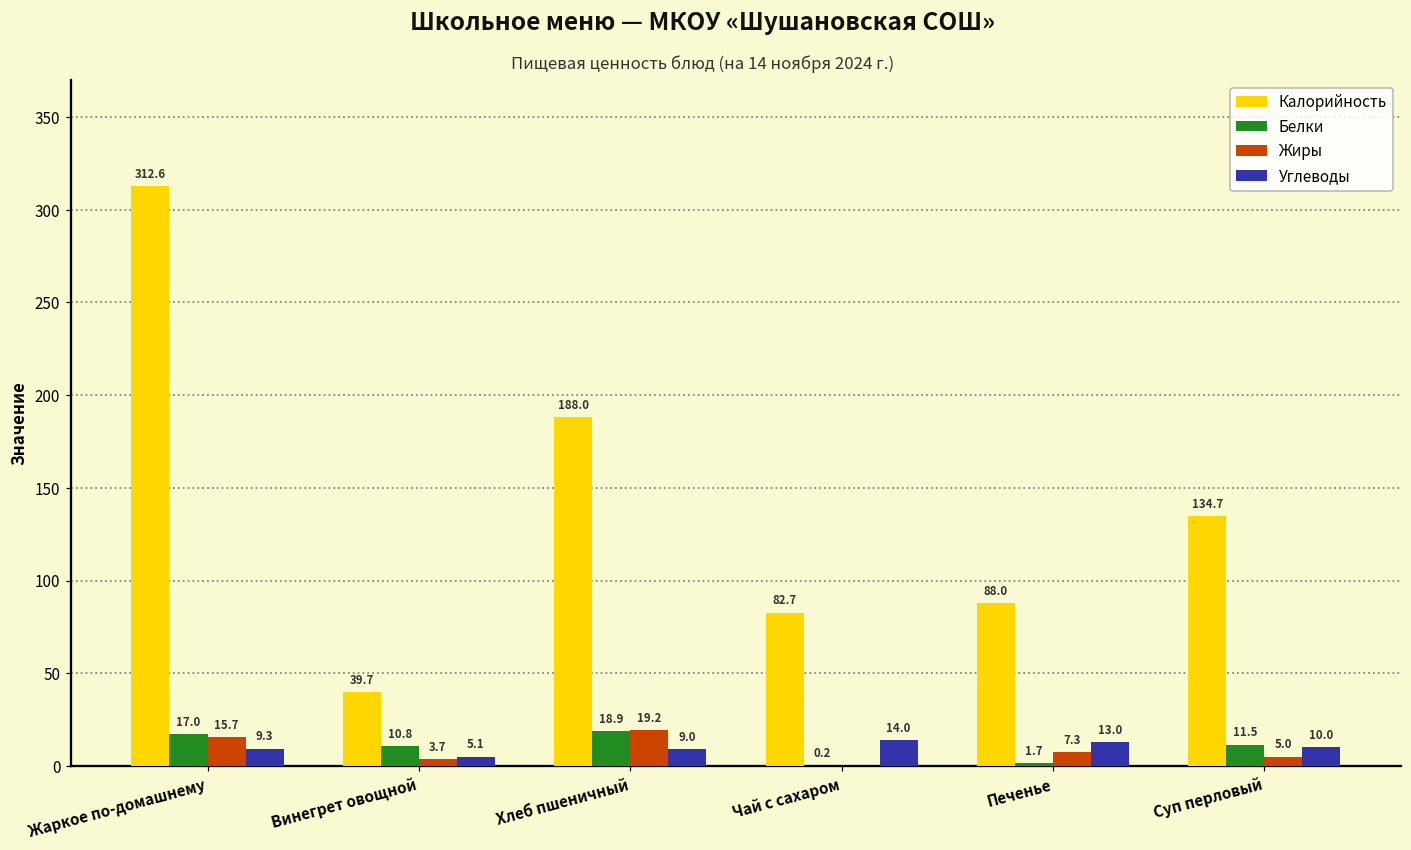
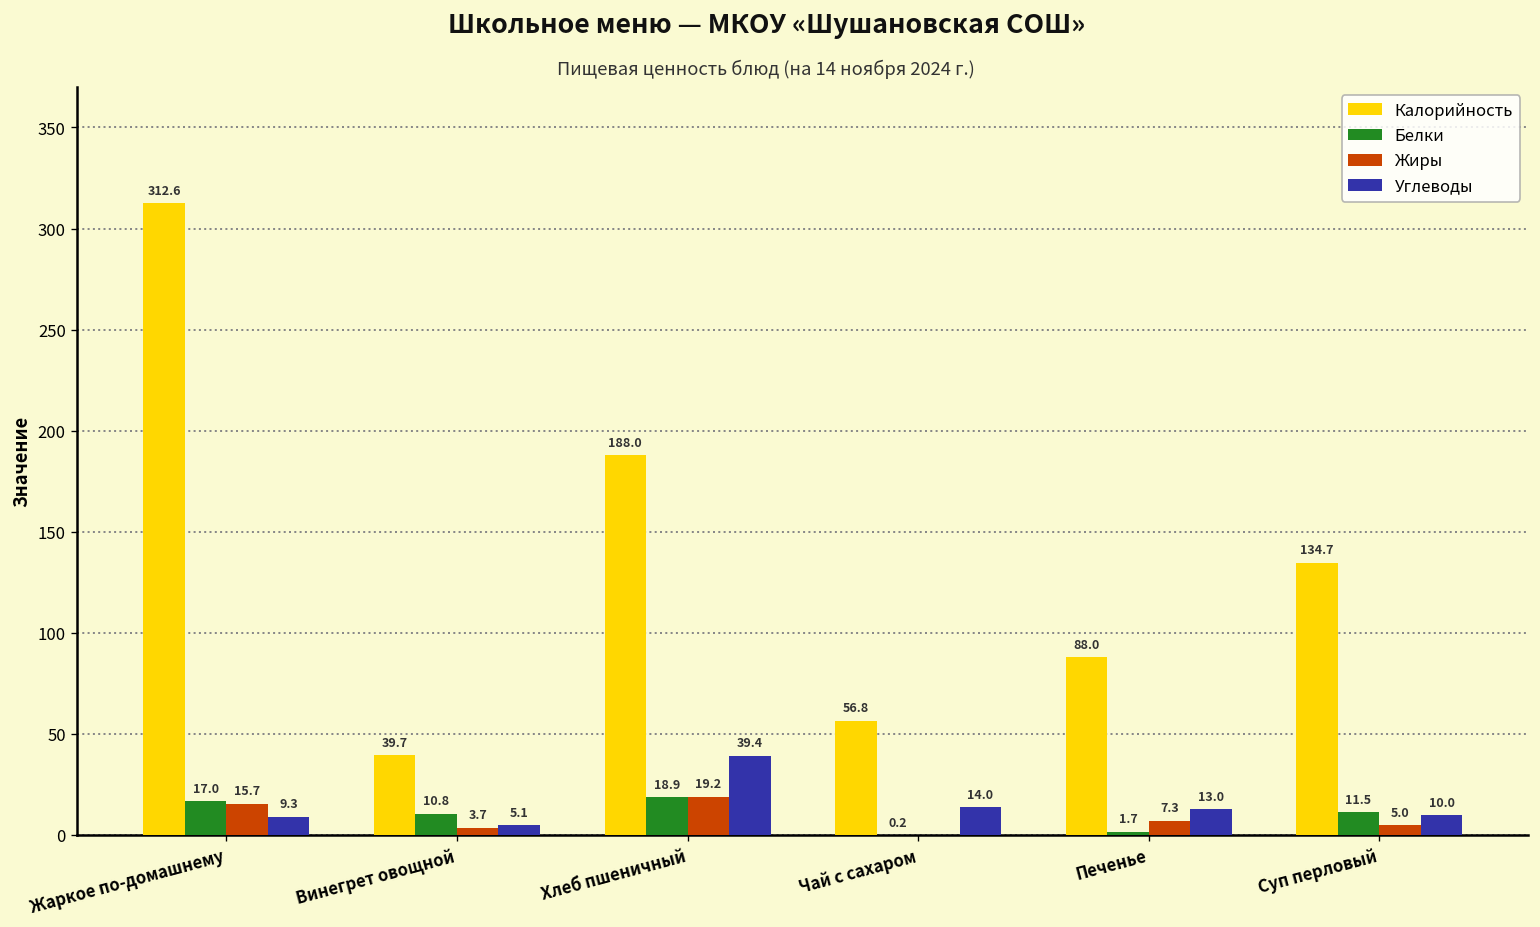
  {
    "Калорийность": {
      "Жаркое по-домашнему": 312.6,
      "Винегрет овощной": 39.7,
      "Хлеб пшеничный": 188.0,
-     "Чай с сахаром": 82.7,
+     "Чай с сахаром": 56.8,
      "Печенье": 88.0,
      "Суп перловый": 134.7
    },
    "Белки": {
      "Жаркое по-домашнему": 17.0,
      "Винегрет овощной": 10.8,
      "Хлеб пшеничный": 18.9,
      "Чай с сахаром": 0.2,
      "Печенье": 1.7,
      "Суп перловый": 11.5
    },
    "Жиры": {
      "Жаркое по-домашнему": 15.7,
      "Винегрет овощной": 3.7,
      "Хлеб пшеничный": 19.2,
      "Печенье": 7.3,
      "Суп перловый": 5.0
    },
    "Углеводы": {
      "Жаркое по-домашнему": 9.3,
      "Винегрет овощной": 5.1,
-     "Хлеб пшеничный": 9.0,
+     "Хлеб пшеничный": 39.4,
      "Чай с сахаром": 14.0,
      "Печенье": 13.0,
      "Суп перловый": 10.0
    }
  }
